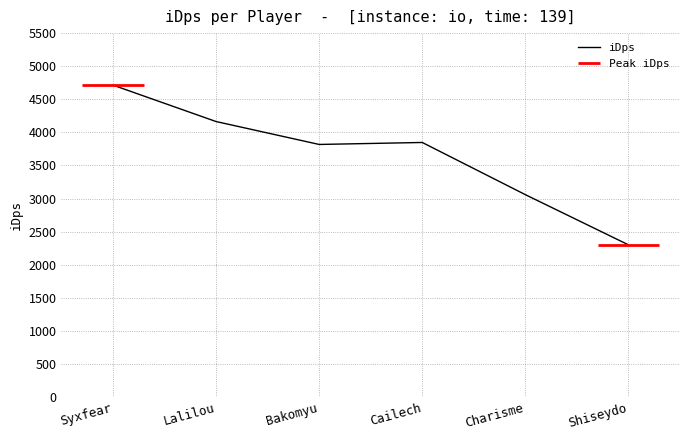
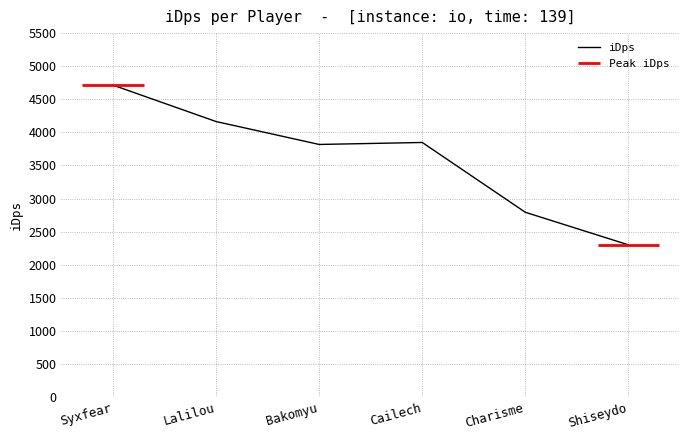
  {
    "Syxfear": 4700,
    "Lalilou": 4200,
    "Bakomyu": 3800,
    "Cailech": 3800,
-   "Charisme": 3100,
+   "Charisme": 2800,
    "Shiseydo": 2300
  }
